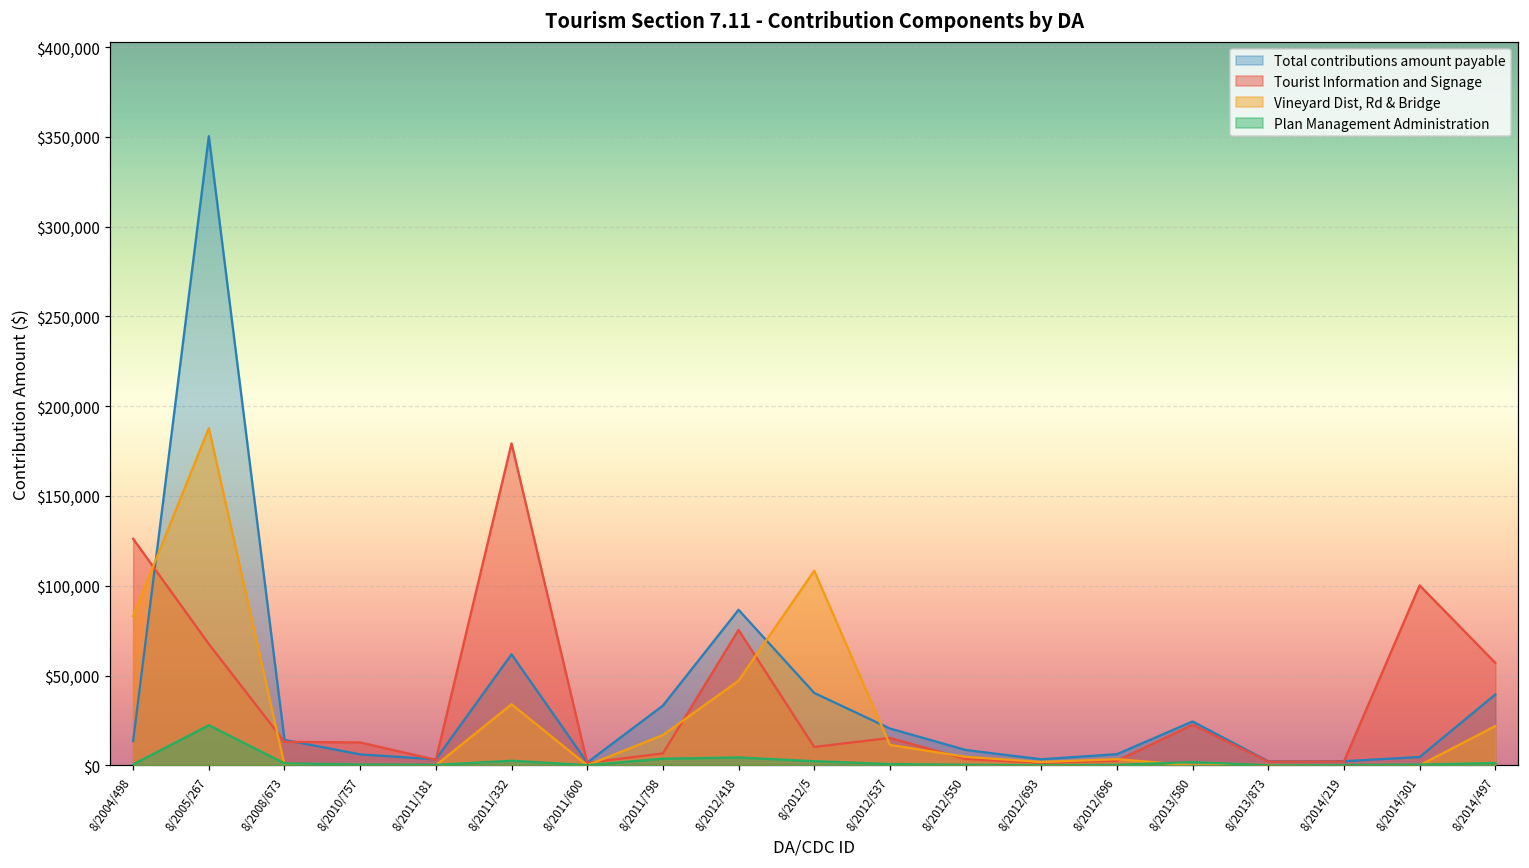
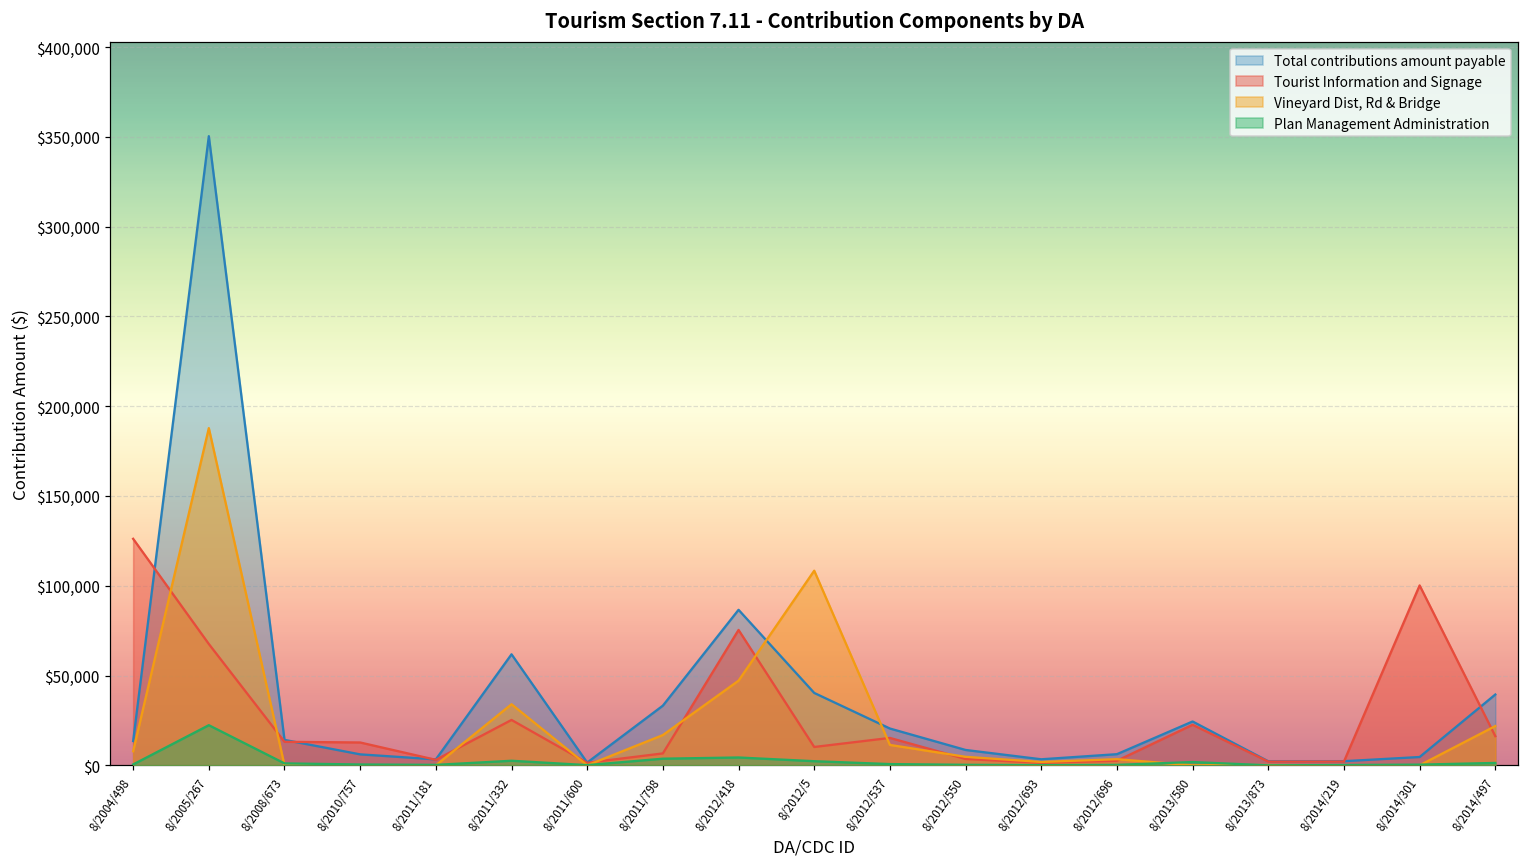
  {
    "Tourist Information and Signage": {
      "8/2004/498": "$126,000",
      "8/2005/267": "$68,000",
      "8/2010/757": "$13,000",
-     "8/2011/332": "$179,000",
+     "8/2011/332": "$25,000",
      "8/2011/798": "$7,000",
      "8/2012/418": "$75,000",
      "8/2012/5": "$10,000",
      "8/2012/537": "$15,000",
      "8/2013/580": "$23,000",
      "8/2014/301": "$100,000",
-     "8/2014/497": "$57,000"
+     "8/2014/497": "$16,000"
    },
    "Vineyard Dist, Rd & Bridge": {
-     "8/2004/498": "$83,000",
+     "8/2004/498": "$8,000",
      "8/2005/267": "$188,000",
      "8/2011/332": "$34,000",
      "8/2011/798": "$17,000",
      "8/2012/418": "$47,000",
      "8/2012/5": "$108,000",
      "8/2012/537": "$11,000",
      "8/2013/580": "$0",
      "8/2014/497": "$22,000"
    }
  }
